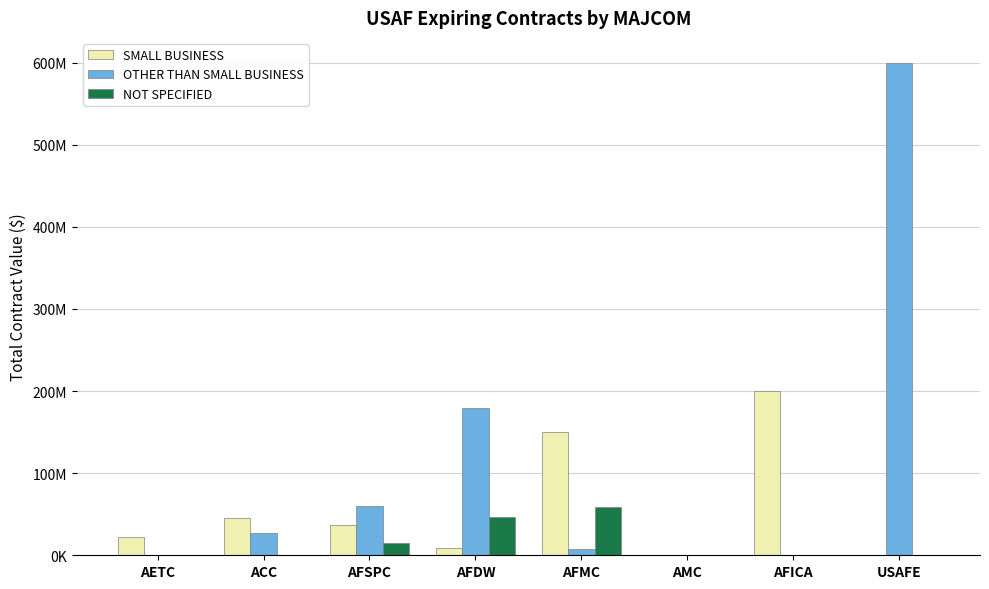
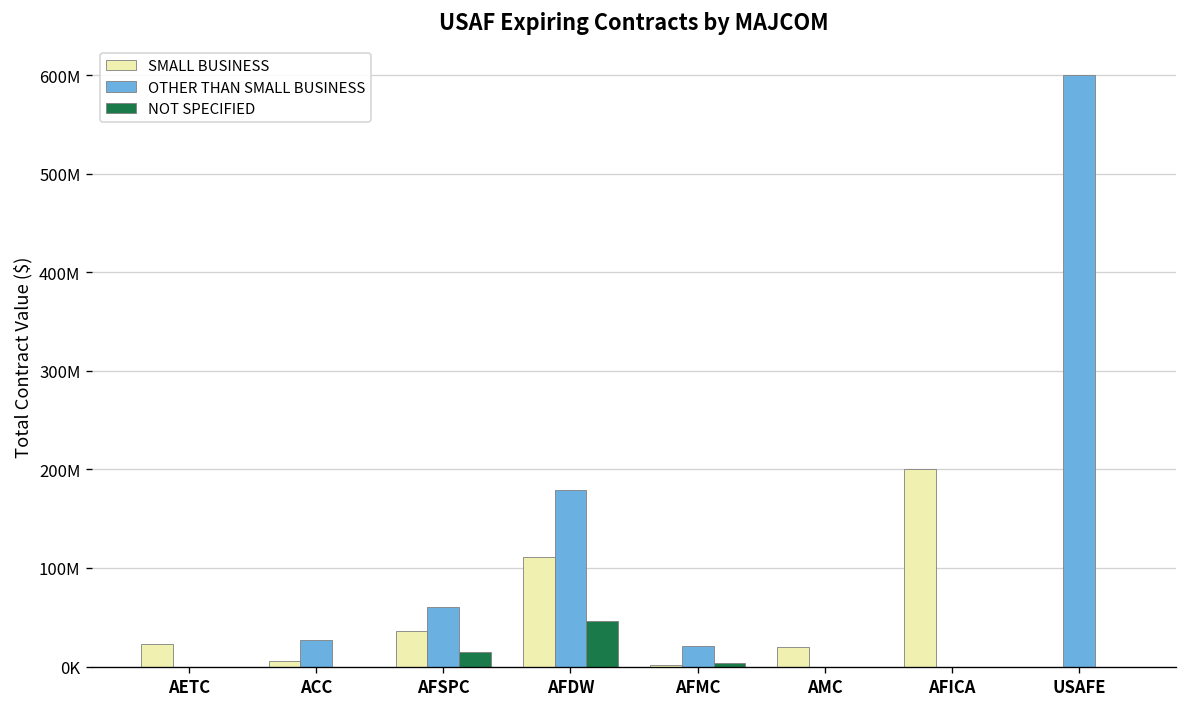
  {
    "SMALL BUSINESS": {
      "AETC": 20000000,
-     "ACC": 40000000,
+     "ACC": 10000000,
      "AFSPC": 40000000,
-     "AFDW": 10000000,
-     "AFMC": 150000000,
-     "AMC": 0,
+     "AFDW": 110000000,
+     "AFMC": 0,
+     "AMC": 20000000,
      "AFICA": 200000000,
      "USAFE": 0
    },
    "OTHER THAN SMALL BUSINESS": {
      "AETC": 0,
      "ACC": 30000000,
      "AFSPC": 60000000,
      "AFDW": 180000000,
-     "AFMC": 10000000,
+     "AFMC": 20000000,
      "AMC": 0,
      "AFICA": 0,
      "USAFE": 600000000
    },
    "NOT SPECIFIED": {
      "AETC": 0,
      "ACC": 0,
      "AFSPC": 10000000,
      "AFDW": 50000000,
-     "AFMC": 60000000,
+     "AFMC": 0,
      "AMC": 0,
      "AFICA": 0,
      "USAFE": 0
    }
  }
